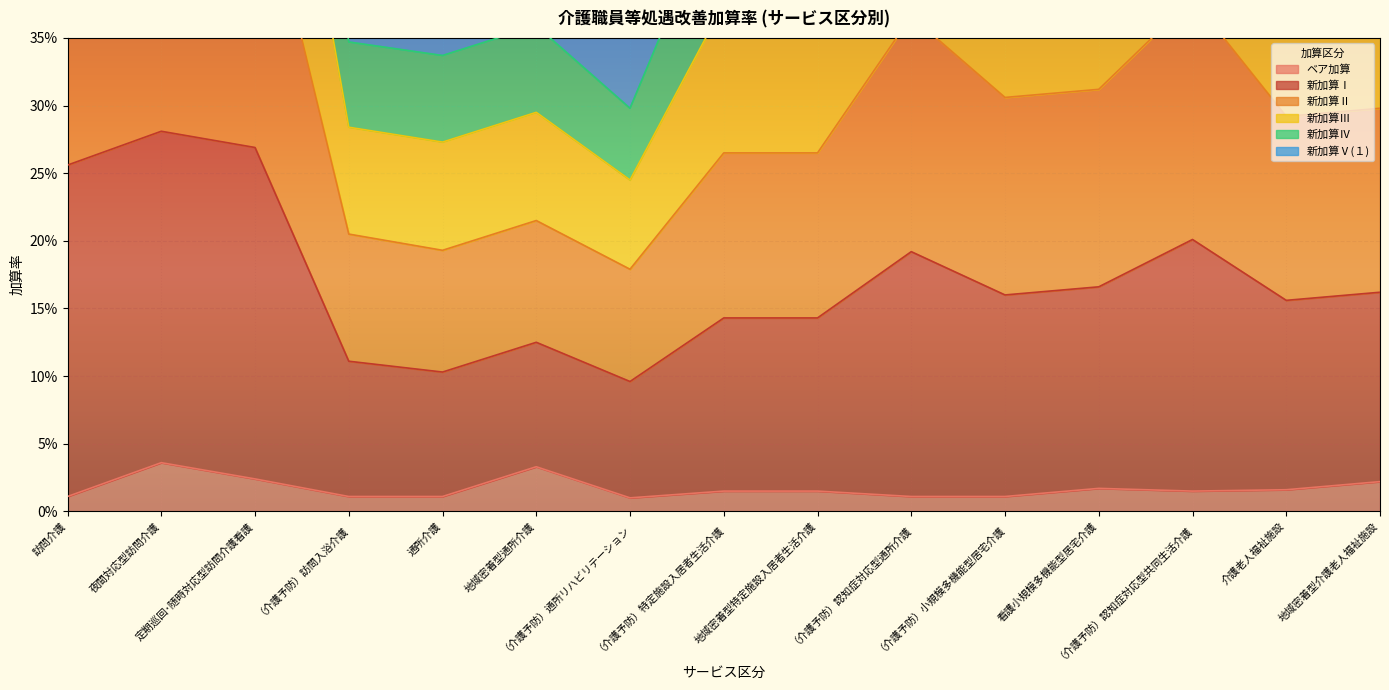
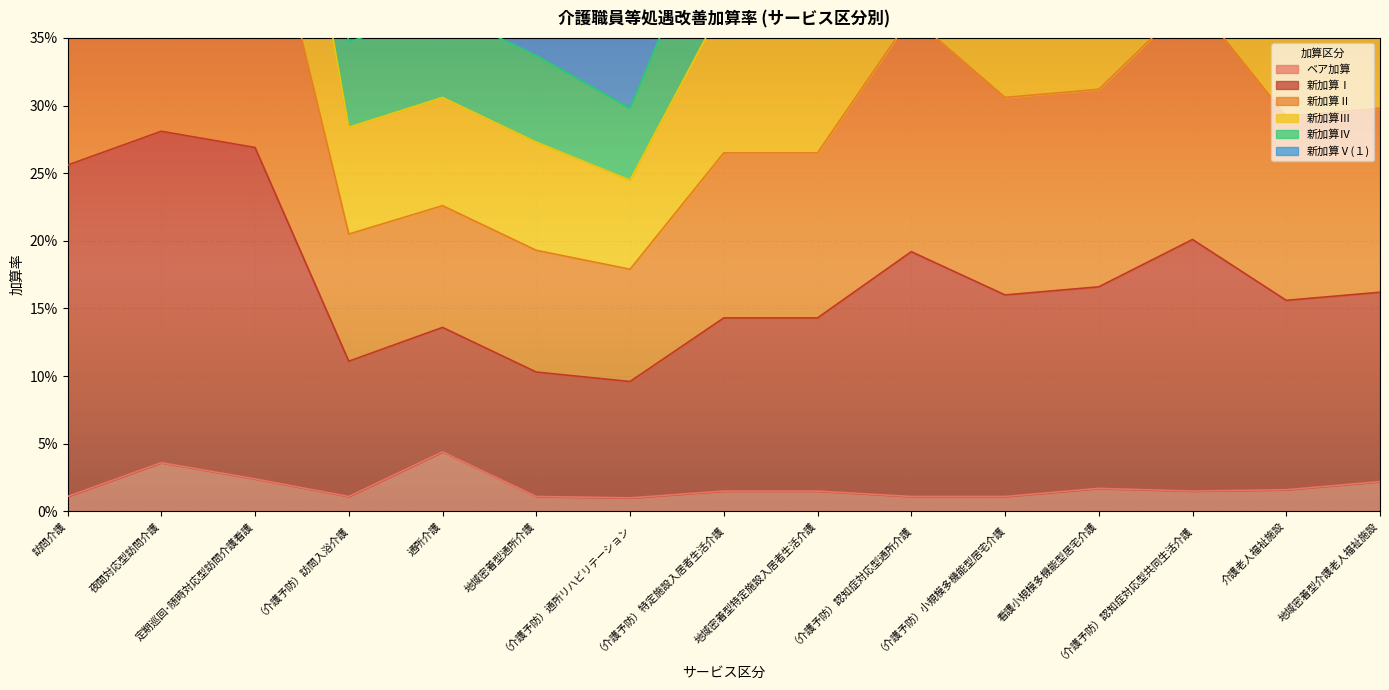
  {
    "ベア加算": {
      "訪問介護": "1.1%",
      "夜間対応型訪問介護": "3.6%",
      "定期巡回･随時対応型訪問介護看護": "2.4%",
      "（介護予防）訪問入浴介護": "1.1%",
-     "通所介護": "1.1%",
-     "地域密着型通所介護": "3.3%",
+     "通所介護": "4.4%",
+     "地域密着型通所介護": "1.1%",
      "（介護予防）通所リハビリテーション": "1.0%",
      "（介護予防）特定施設入居者生活介護": "1.5%",
      "地域密着型特定施設入居者生活介護": "1.5%",
      "（介護予防）認知症対応型通所介護": "1.1%",
      "（介護予防）小規模多機能型居宅介護": "1.1%",
      "看護小規模多機能型居宅介護": "1.7%",
      "（介護予防）認知症対応型共同生活介護": "1.5%",
      "介護老人福祉施設": "1.6%",
      "地域密着型介護老人福祉施設": "2.2%"
    },
    "新加算Ⅰ": {
      "訪問介護": "24.5%",
      "夜間対応型訪問介護": "24.5%",
      "定期巡回･随時対応型訪問介護看護": "24.5%",
      "（介護予防）訪問入浴介護": "10.0%",
      "通所介護": "9.2%",
      "地域密着型通所介護": "9.2%",
      "（介護予防）通所リハビリテーション": "8.6%",
      "（介護予防）特定施設入居者生活介護": "12.8%",
      "地域密着型特定施設入居者生活介護": "12.8%",
      "（介護予防）認知症対応型通所介護": "18.1%",
      "（介護予防）小規模多機能型居宅介護": "14.9%",
      "看護小規模多機能型居宅介護": "14.9%",
      "（介護予防）認知症対応型共同生活介護": "18.6%",
      "介護老人福祉施設": "14.0%",
      "地域密着型介護老人福祉施設": "14.0%"
    },
    "新加算Ⅱ": {
      "（介護予防）訪問入浴介護": "9.4%",
      "通所介護": "9.0%",
      "地域密着型通所介護": "9.0%",
      "（介護予防）通所リハビリテーション": "8.3%",
      "（介護予防）特定施設入居者生活介護": "12.2%",
      "地域密着型特定施設入居者生活介護": "12.2%",
      "（介護予防）小規模多機能型居宅介護": "14.6%",
      "看護小規模多機能型居宅介護": "14.6%",
      "地域密着型介護老人福祉施設": "13.6%"
    },
    "新加算Ⅲ": {
      "（介護予防）訪問入浴介護": "7.9%",
      "通所介護": "8.0%",
      "地域密着型通所介護": "8.0%",
      "（介護予防）通所リハビリテーション": "6.6%"
    },
    "新加算Ⅳ": {
      "（介護予防）訪問入浴介護": "6.3%",
      "（介護予防）通所リハビリテーション": "5.3%"
    }
  }
